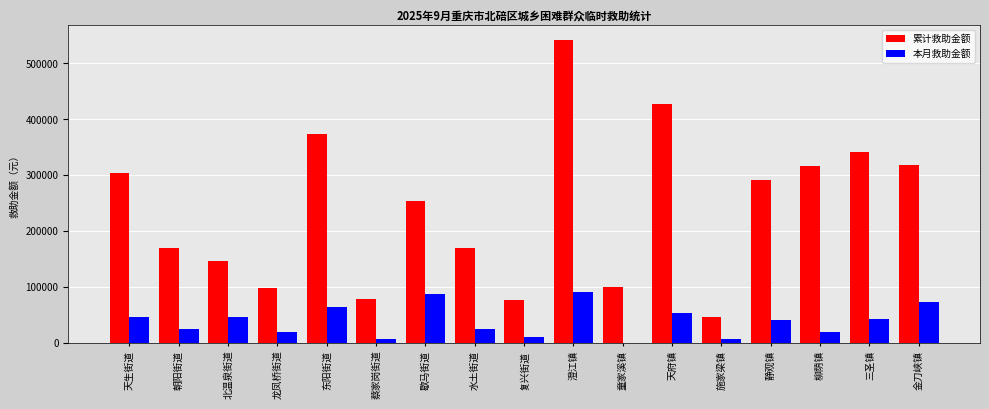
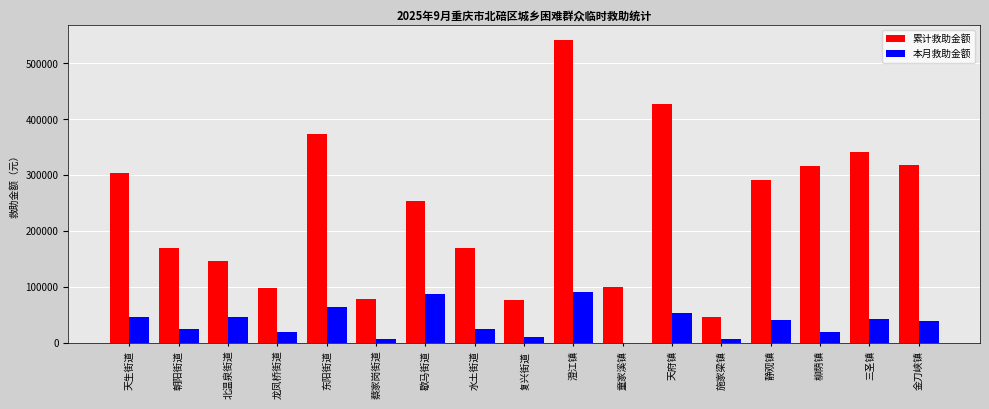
  {
    "累计救助金额": {
      "天生街道": 300000,
      "朝阳街道": 170000,
      "北温泉街道": 150000,
      "龙凤桥街道": 100000,
      "东阳街道": 370000,
      "蔡家岗街道": 80000,
      "歇马街道": 250000,
      "水土街道": 170000,
      "复兴街道": 80000,
      "澄江镇": 540000,
      "童家溪镇": 100000,
      "天府镇": 430000,
      "施家梁镇": 50000,
      "静观镇": 290000,
      "柳荫镇": 320000,
      "三圣镇": 340000,
      "金刀峡镇": 320000
    },
    "本月救助金额": {
      "天生街道": 50000,
      "朝阳街道": 30000,
      "北温泉街道": 50000,
      "龙凤桥街道": 20000,
      "东阳街道": 60000,
      "蔡家岗街道": 10000,
      "歇马街道": 90000,
      "水土街道": 20000,
      "复兴街道": 10000,
      "澄江镇": 90000,
      "童家溪镇": 0,
      "天府镇": 50000,
      "施家梁镇": 10000,
      "静观镇": 40000,
      "柳荫镇": 20000,
      "三圣镇": 40000,
-     "金刀峡镇": 70000
+     "金刀峡镇": 40000
    }
  }
